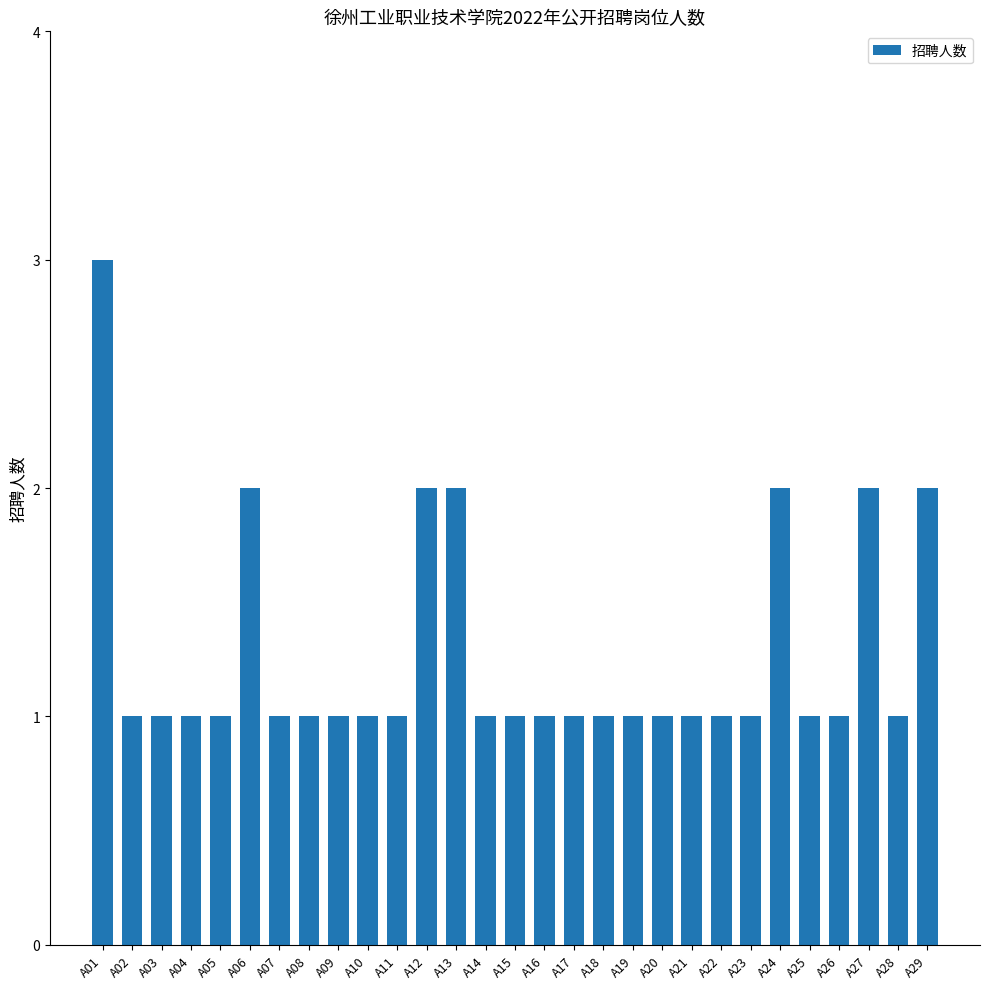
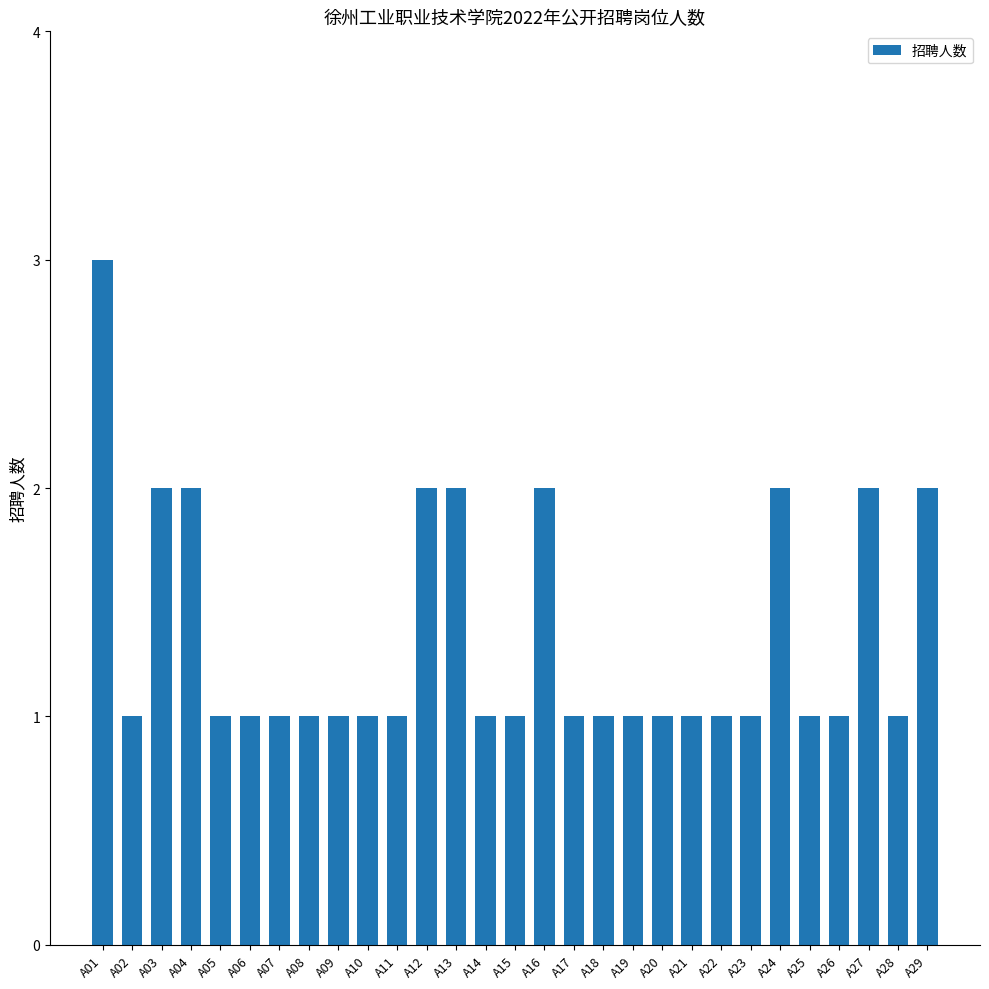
  {
    "A01": 3,
    "A02": 1,
-   "A03": 1,
-   "A04": 1,
+   "A03": 2,
+   "A04": 2,
    "A05": 1,
-   "A06": 2,
+   "A06": 1,
    "A07": 1,
    "A08": 1,
    "A09": 1,
    "A10": 1,
    "A11": 1,
    "A12": 2,
    "A13": 2,
    "A14": 1,
    "A15": 1,
-   "A16": 1,
+   "A16": 2,
    "A17": 1,
    "A18": 1,
    "A19": 1,
    "A20": 1,
    "A21": 1,
    "A22": 1,
    "A23": 1,
    "A24": 2,
    "A25": 1,
    "A26": 1,
    "A27": 2,
    "A28": 1,
    "A29": 2
  }
